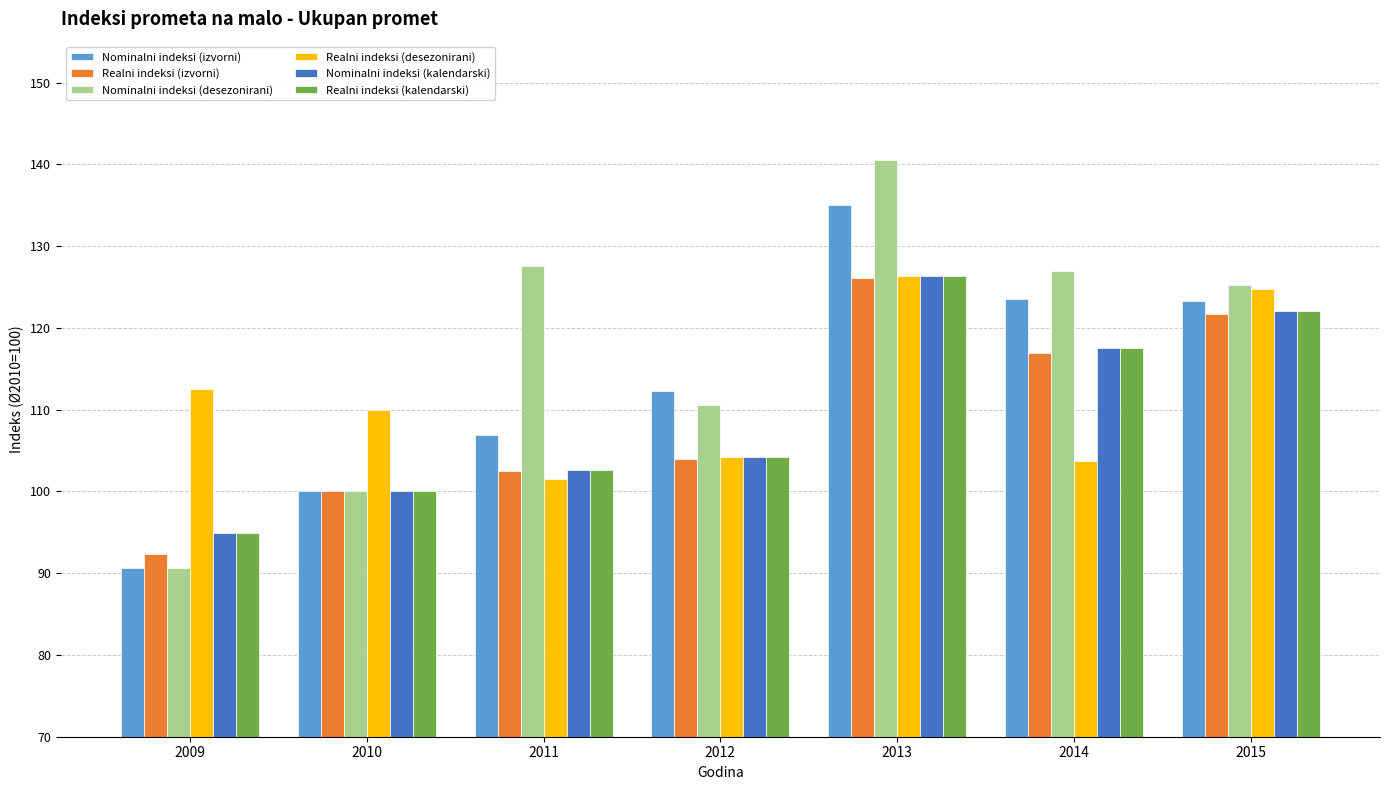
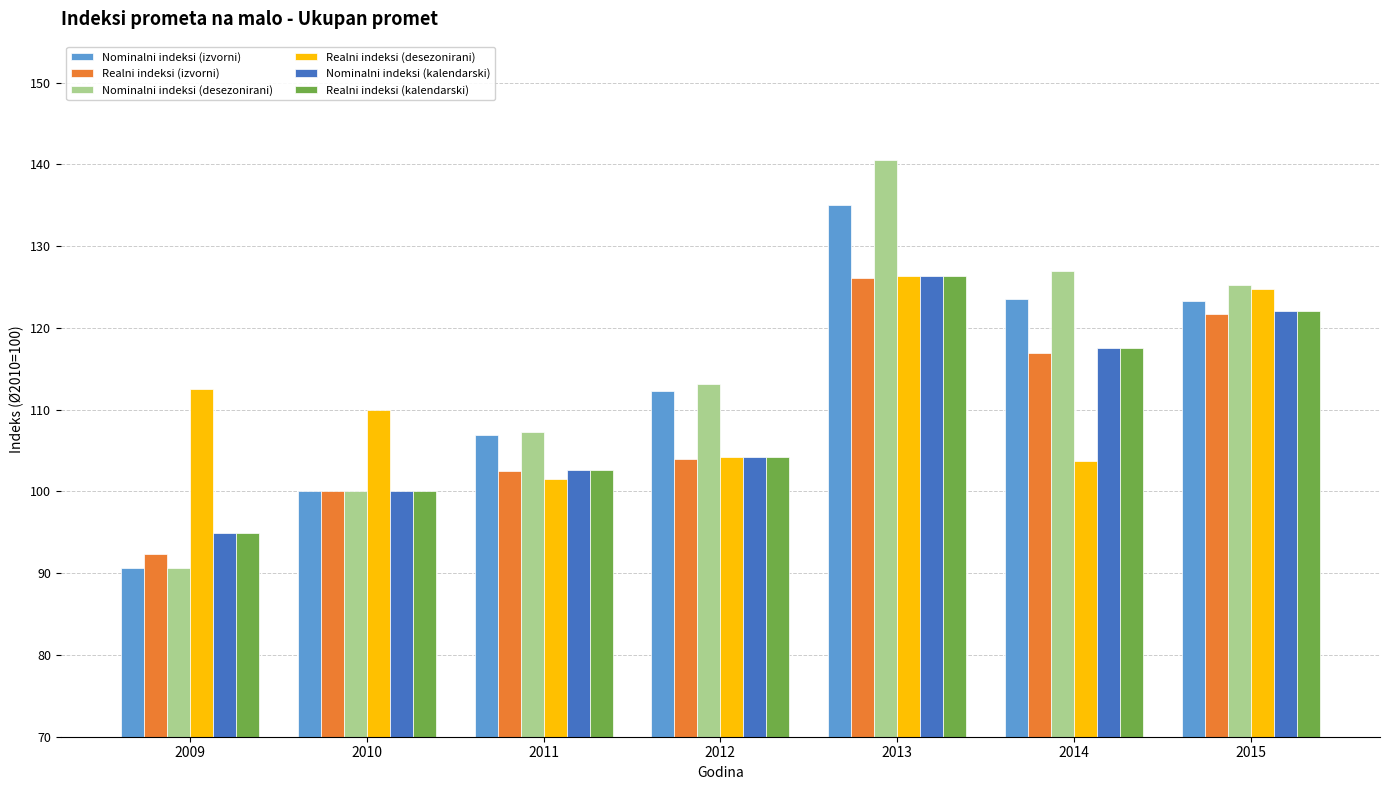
  {
    "Realni indeksi (izvorni)": {
      "2009": 92,
      "2010": 100,
      "2011": 103,
      "2012": 104,
      "2013": 126,
      "2014": 117,
      "2015": 122
    },
    "Nominalni indeksi (desezonirani)": {
      "2009": 91,
      "2010": 100,
-     "2011": 128,
-     "2012": 111,
+     "2011": 107,
+     "2012": 113,
      "2013": 140,
      "2014": 127,
      "2015": 125
    },
    "Realni indeksi (desezonirani)": {
      "2009": 113,
      "2010": 110,
      "2011": 101,
      "2012": 104,
      "2013": 126,
      "2014": 104,
      "2015": 125
    },
    "Realni indeksi (kalendarski)": {
      "2009": 95,
      "2010": 100,
      "2011": 103,
      "2012": 104,
      "2013": 126,
      "2014": 117,
      "2015": 122
    }
  }
